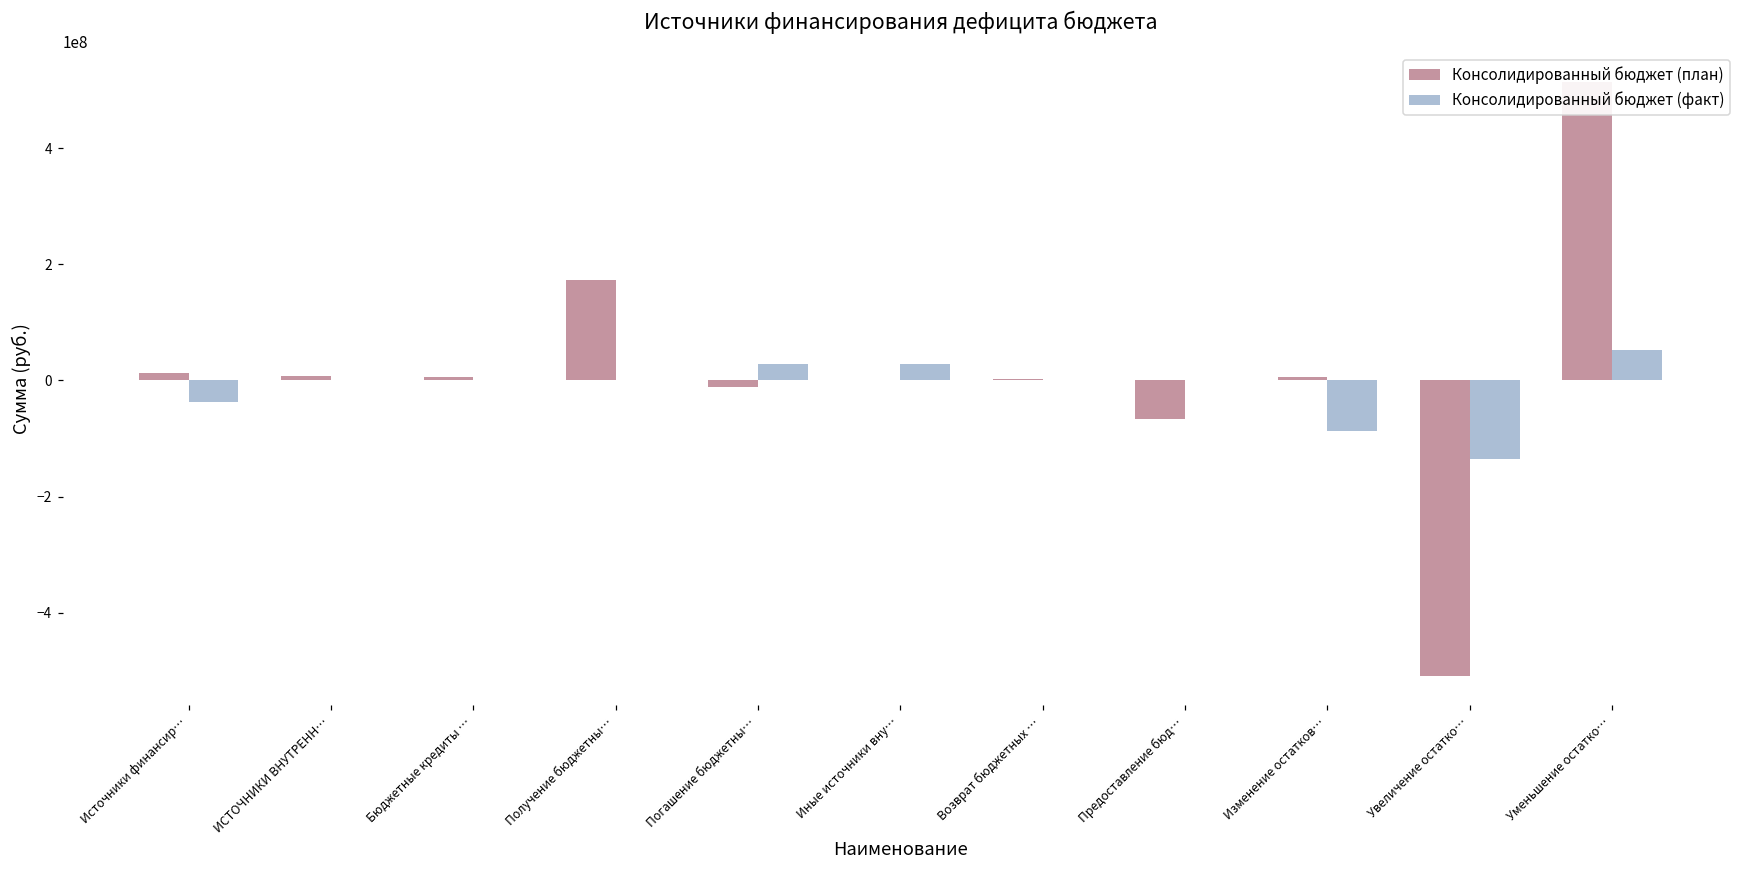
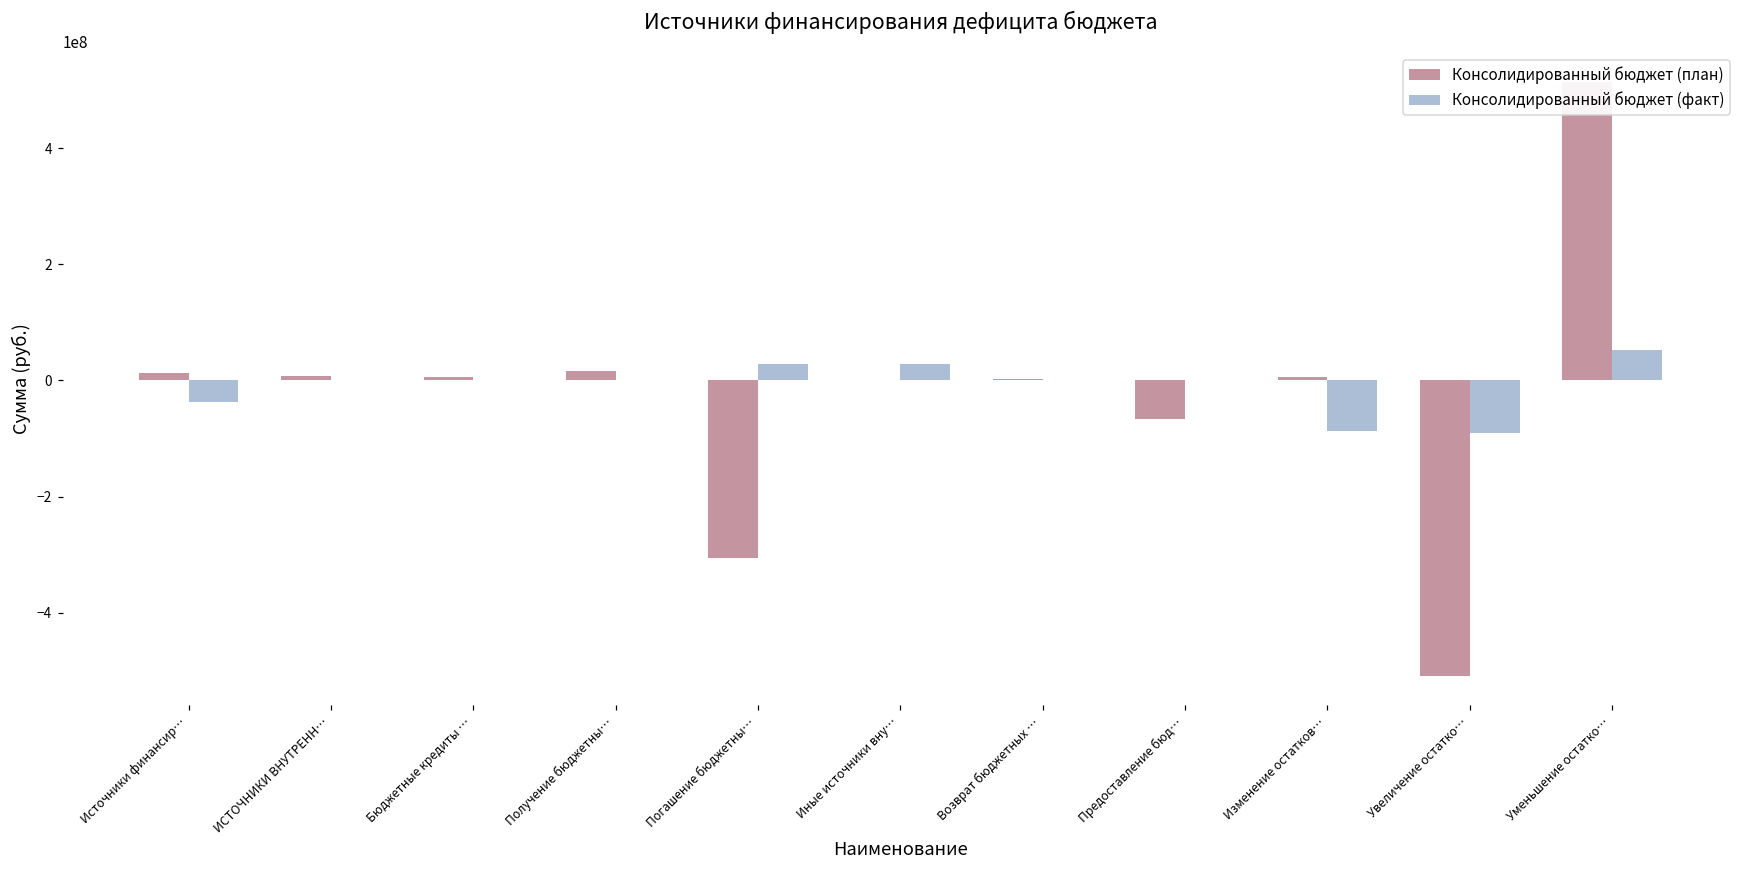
  {
    "Консолидированный бюджет (план)": {
      "Источники финансир…": 10000000,
      "ИСТОЧНИКИ ВНУТРЕНН…": 10000000,
      "Бюджетные кредиты …": 10000000,
-     "Получение бюджетны…": 170000000,
-     "Погашение бюджетны…": -10000000,
+     "Получение бюджетны…": 20000000,
+     "Погашение бюджетны…": -310000000,
      "Предоставление бюд…": -70000000,
      "Изменение остатков…": 10000000,
      "Увеличение остатко…": -510000000
    },
    "Консолидированный бюджет (факт)": {
      "Источники финансир…": -40000000,
      "ИСТОЧНИКИ ВНУТРЕНН…": 0,
      "Бюджетные кредиты …": 0,
      "Получение бюджетны…": 0,
      "Погашение бюджетны…": 30000000,
      "Иные источники вну…": 30000000,
      "Возврат бюджетных …": 0,
      "Предоставление бюд…": 0,
      "Изменение остатков…": -90000000,
-     "Увеличение остатко…": -130000000,
+     "Увеличение остатко…": -90000000,
      "Уменьшение остатко…": 50000000
    }
  }
